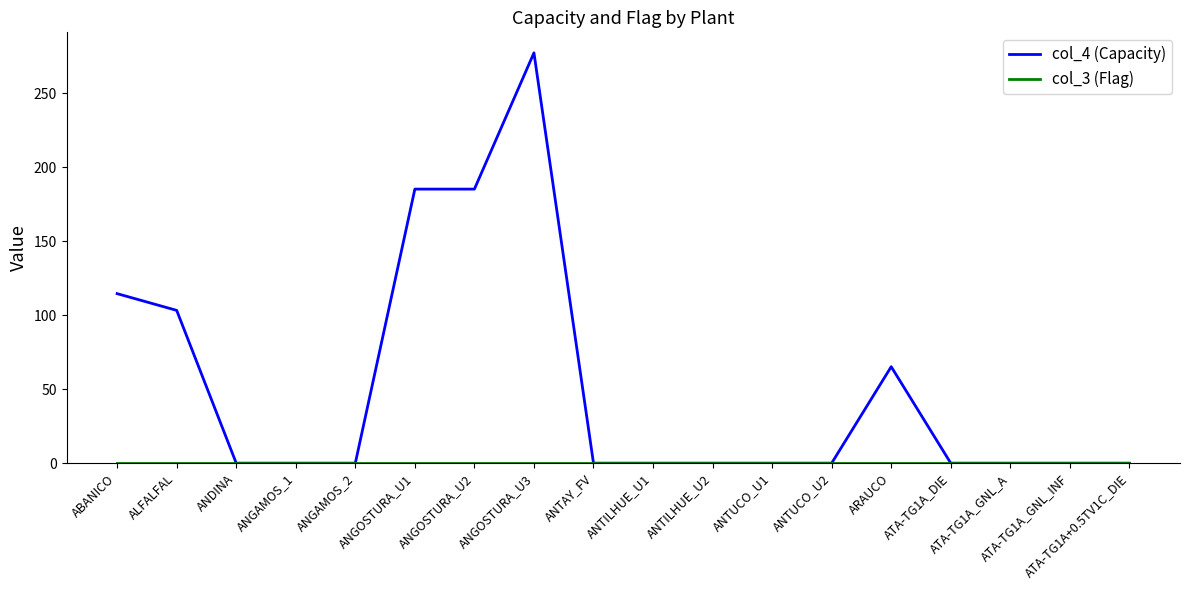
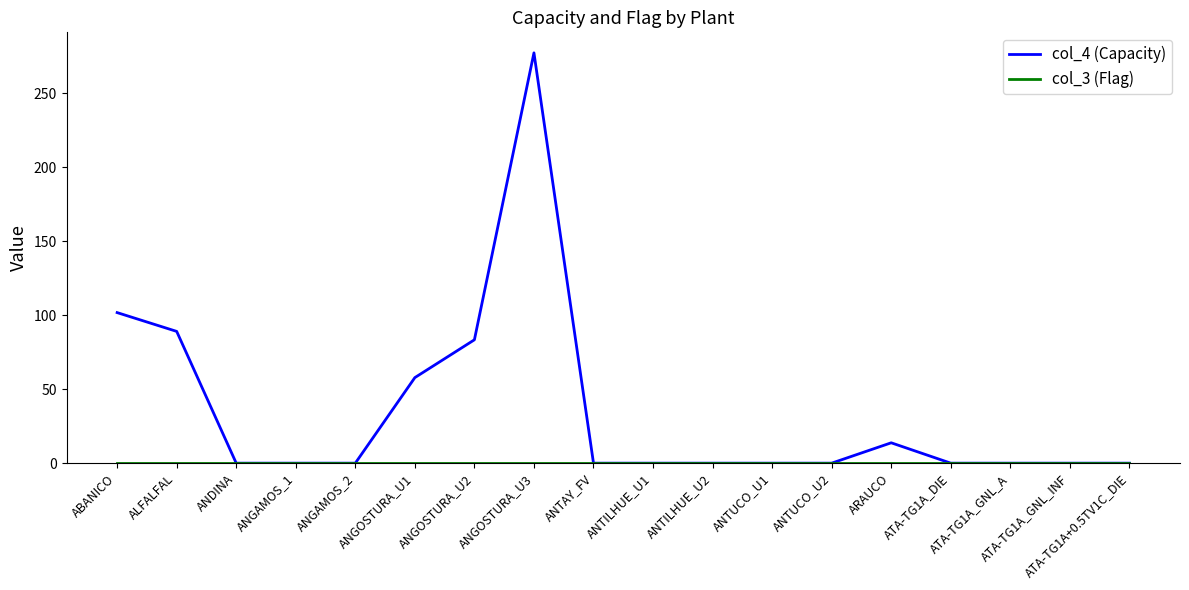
  {
    "col_4 (Capacity)": {
-     "ABANICO": 115,
-     "ALFALFAL": 103,
-     "ANGOSTURA_U1": 185,
-     "ANGOSTURA_U2": 185,
+     "ABANICO": 102,
+     "ALFALFAL": 89,
+     "ANGOSTURA_U1": 58,
+     "ANGOSTURA_U2": 83,
      "ANGOSTURA_U3": 277,
-     "ARAUCO": 65
+     "ARAUCO": 14
    },
    "col_3 (Flag)": {
      "ABANICO": 0,
      "ALFALFAL": 0,
      "ANGOSTURA_U1": 0,
      "ANGOSTURA_U2": 0,
      "ANGOSTURA_U3": 0,
      "ARAUCO": 0
    }
  }
